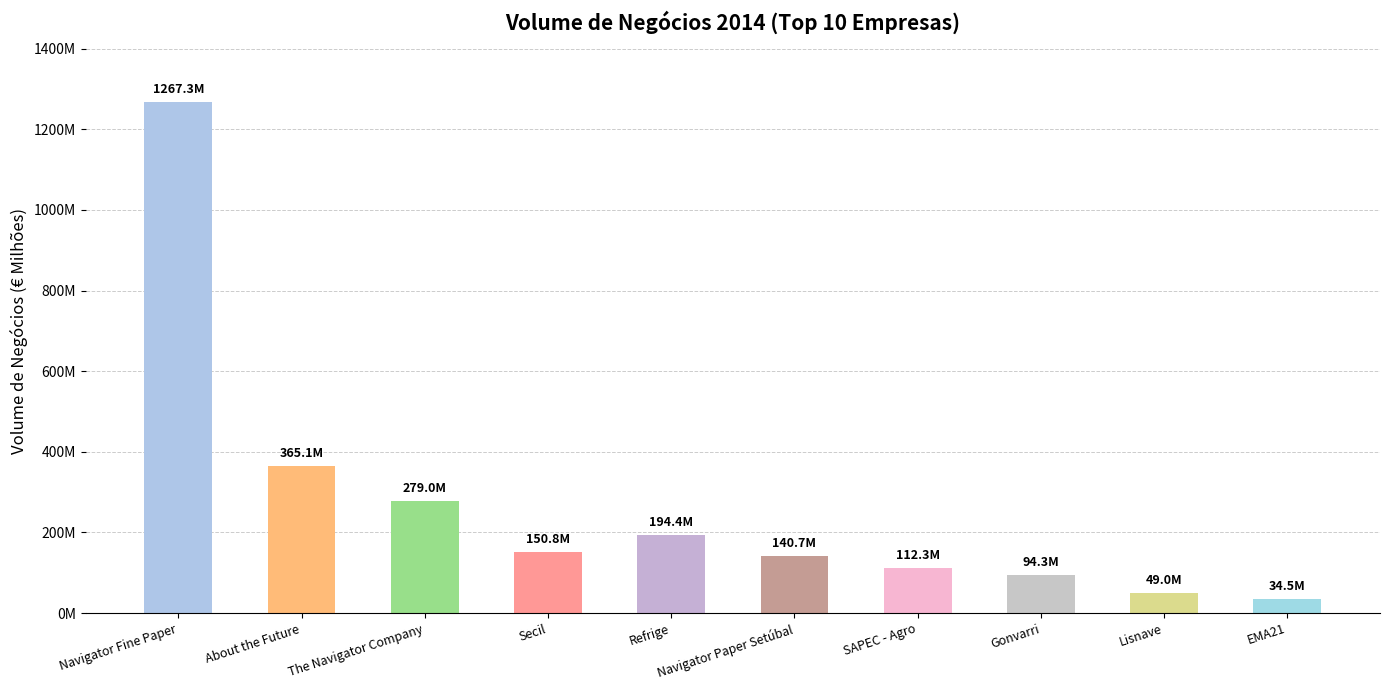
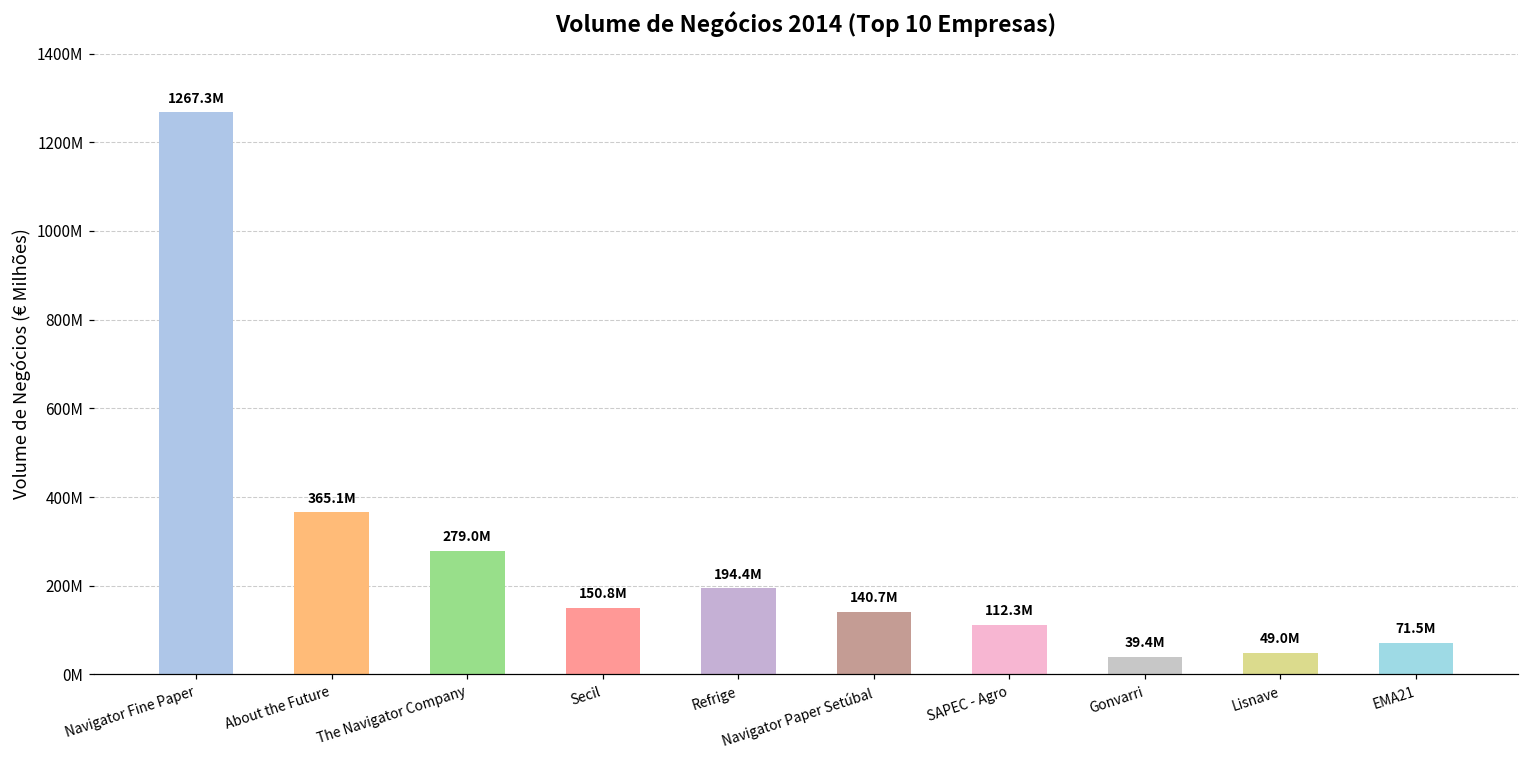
  {
    "Navigator Fine Paper": "1267.3M",
    "About the Future": "365.1M",
    "The Navigator Company": "279.0M",
    "Secil": "150.8M",
    "Refrige": "194.4M",
    "Navigator Paper Setúbal": "140.7M",
    "SAPEC - Agro": "112.3M",
-   "Gonvarri": "94.3M",
+   "Gonvarri": "39.4M",
    "Lisnave": "49.0M",
-   "EMA21": "34.5M"
+   "EMA21": "71.5M"
  }
